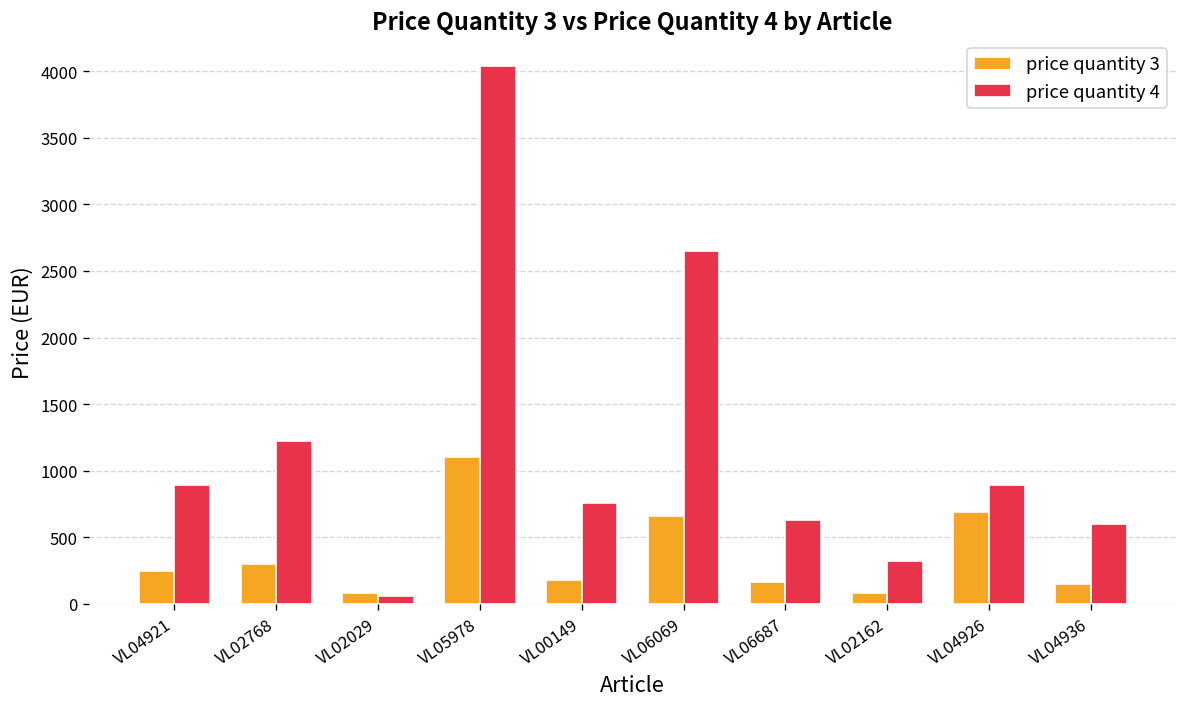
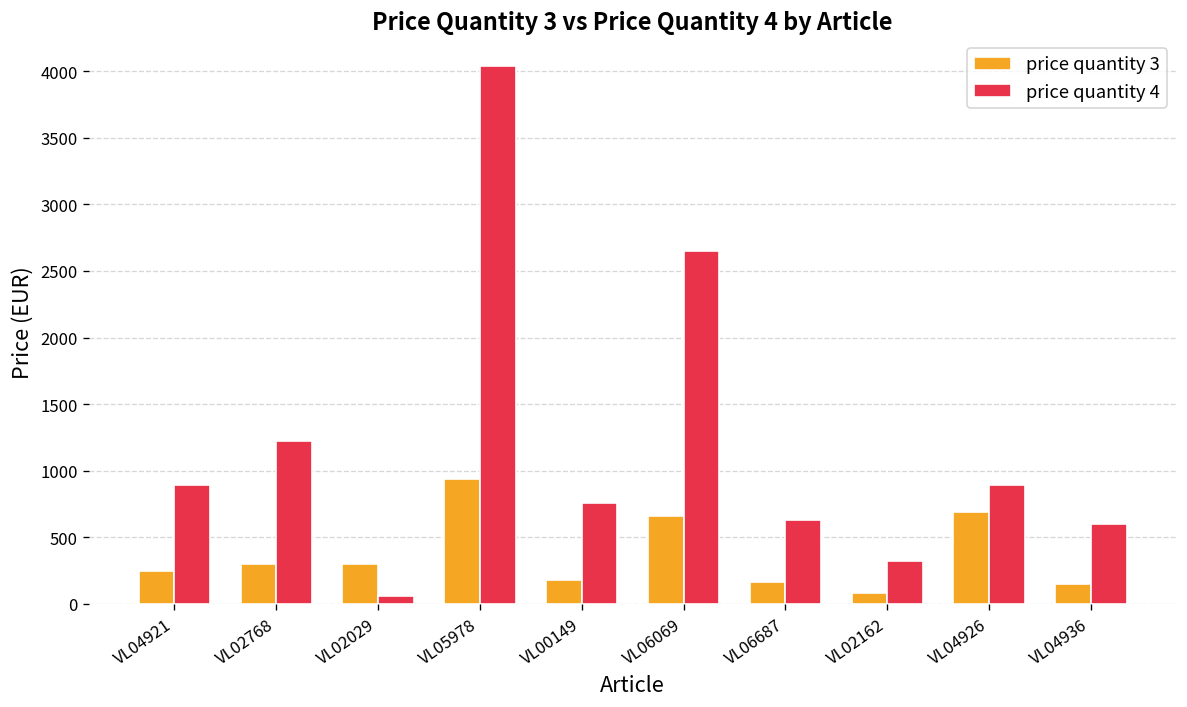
  {
    "price quantity 3": {
      "VL04921": 250,
      "VL02768": 300,
-     "VL02029": 80,
-     "VL05978": 1100,
+     "VL02029": 300,
+     "VL05978": 940,
      "VL00149": 180,
      "VL06069": 660,
      "VL06687": 160,
      "VL02162": 80,
      "VL04926": 690,
      "VL04936": 150
    },
    "price quantity 4": {
      "VL04921": 890,
      "VL02768": 1220,
      "VL02029": 60,
      "VL05978": 4040,
      "VL00149": 760,
      "VL06069": 2650,
      "VL06687": 630,
      "VL02162": 320,
      "VL04926": 900,
      "VL04936": 600
    }
  }
